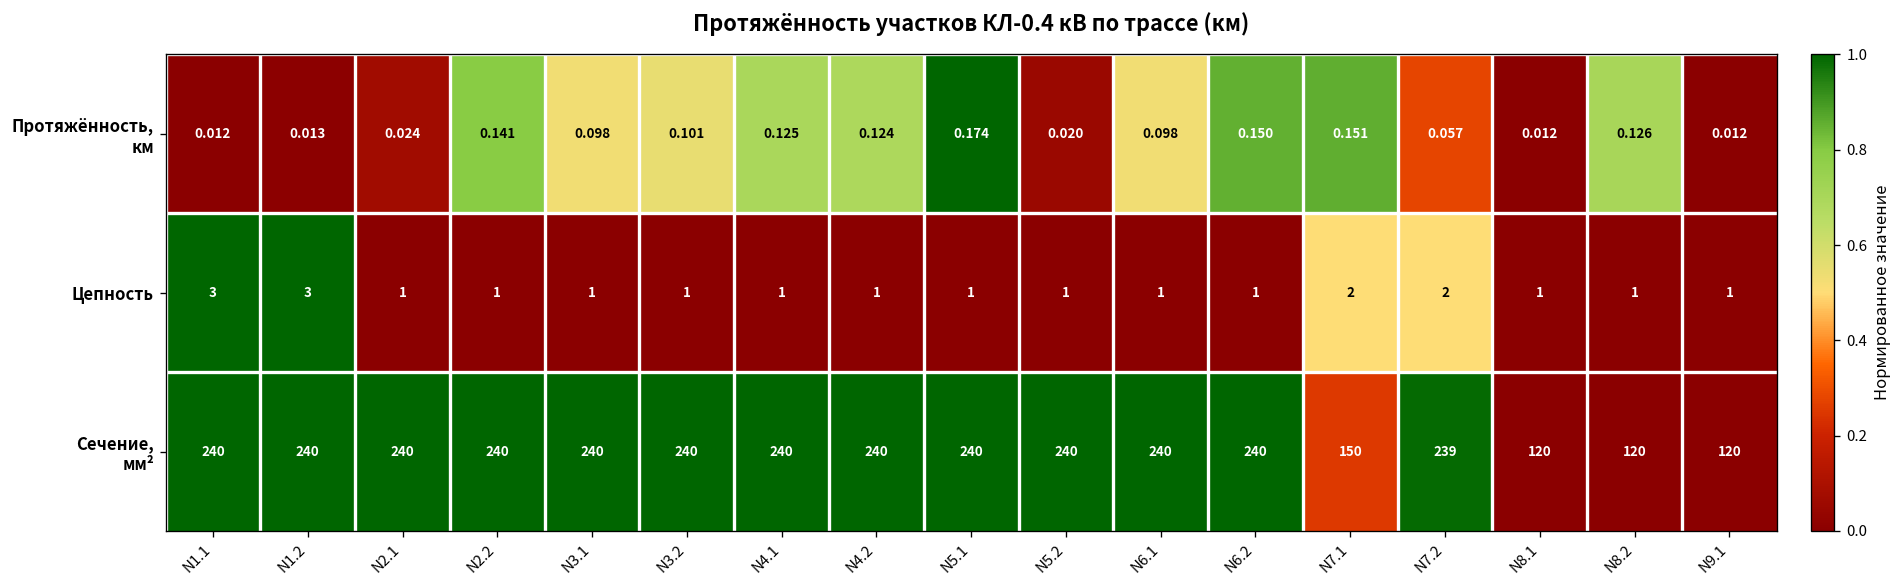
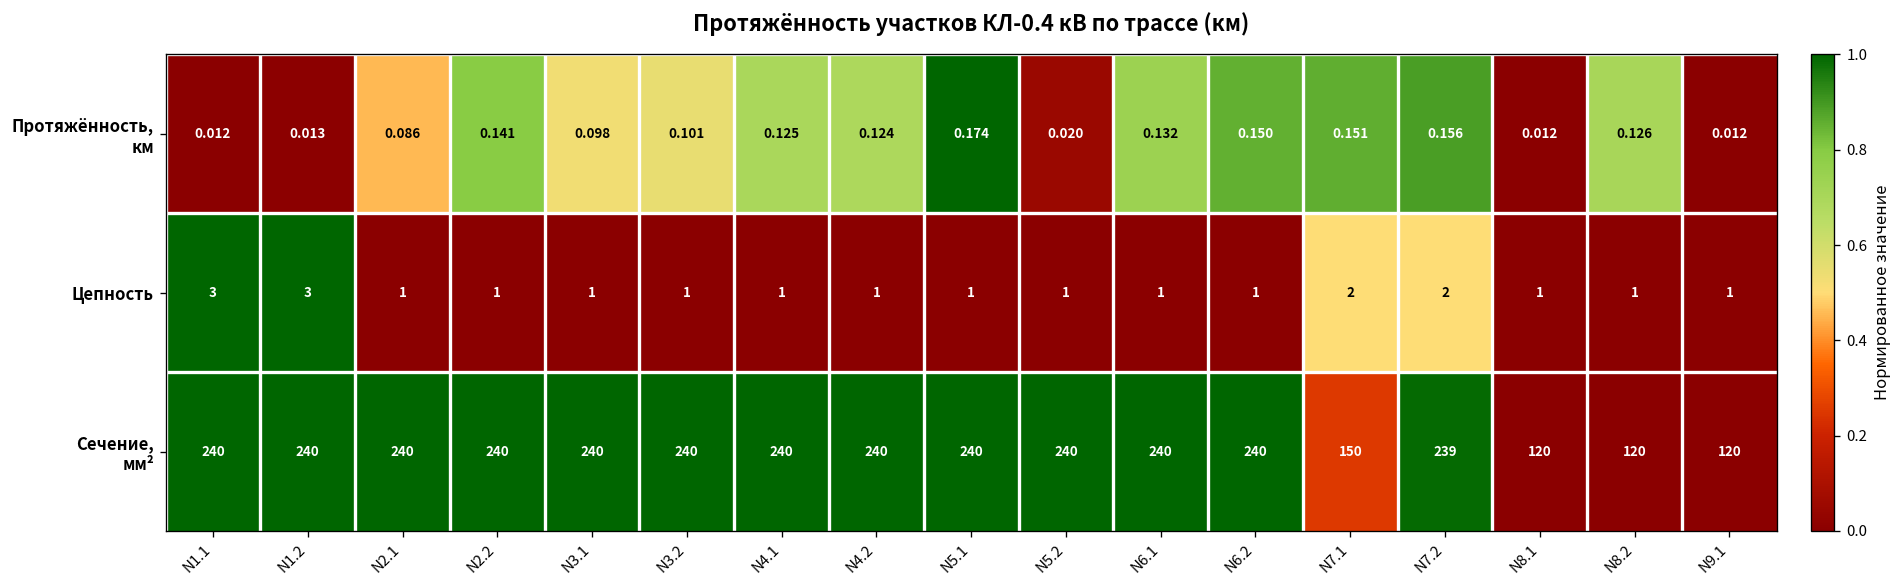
  {
    "Протяжённость, км": {
      "N1.1": 0.012,
      "N1.2": 0.013,
-     "N2.1": 0.024,
+     "N2.1": 0.086,
      "N2.2": 0.141,
      "N3.1": 0.098,
      "N3.2": 0.101,
      "N4.1": 0.125,
      "N4.2": 0.124,
      "N5.1": 0.174,
      "N5.2": 0.020,
-     "N6.1": 0.098,
+     "N6.1": 0.132,
      "N6.2": 0.150,
      "N7.1": 0.151,
-     "N7.2": 0.057,
+     "N7.2": 0.156,
      "N8.1": 0.012,
      "N8.2": 0.126,
      "N9.1": 0.012
    },
    "Цепность": {
      "N1.1": 3,
      "N1.2": 3,
      "N2.1": 1,
      "N2.2": 1,
      "N3.1": 1,
      "N3.2": 1,
      "N4.1": 1,
      "N4.2": 1,
      "N5.1": 1,
      "N5.2": 1,
      "N6.1": 1,
      "N6.2": 1,
      "N7.1": 2,
      "N7.2": 2,
      "N8.1": 1,
      "N8.2": 1,
      "N9.1": 1
    },
    "Сечение, мм²": {
      "N1.1": 240,
      "N1.2": 240,
      "N2.1": 240,
      "N2.2": 240,
      "N3.1": 240,
      "N3.2": 240,
      "N4.1": 240,
      "N4.2": 240,
      "N5.1": 240,
      "N5.2": 240,
      "N6.1": 240,
      "N6.2": 240,
      "N7.1": 150,
      "N7.2": 239,
      "N8.1": 120,
      "N8.2": 120,
      "N9.1": 120
    }
  }
